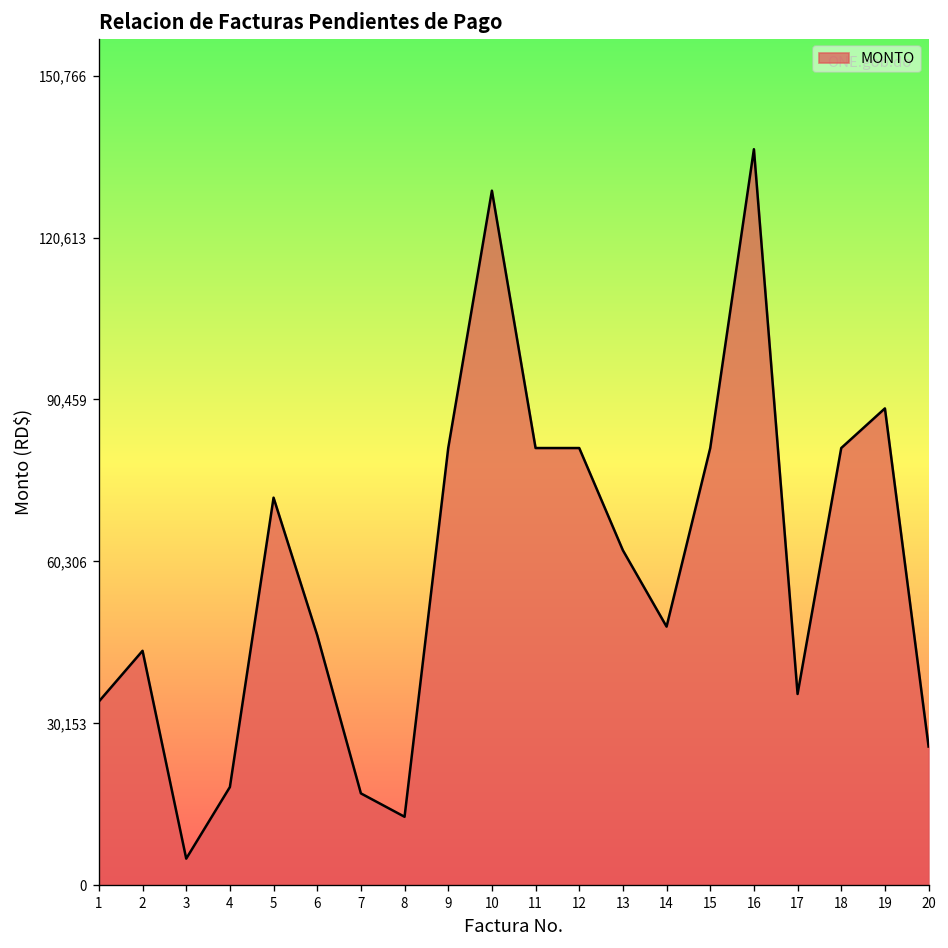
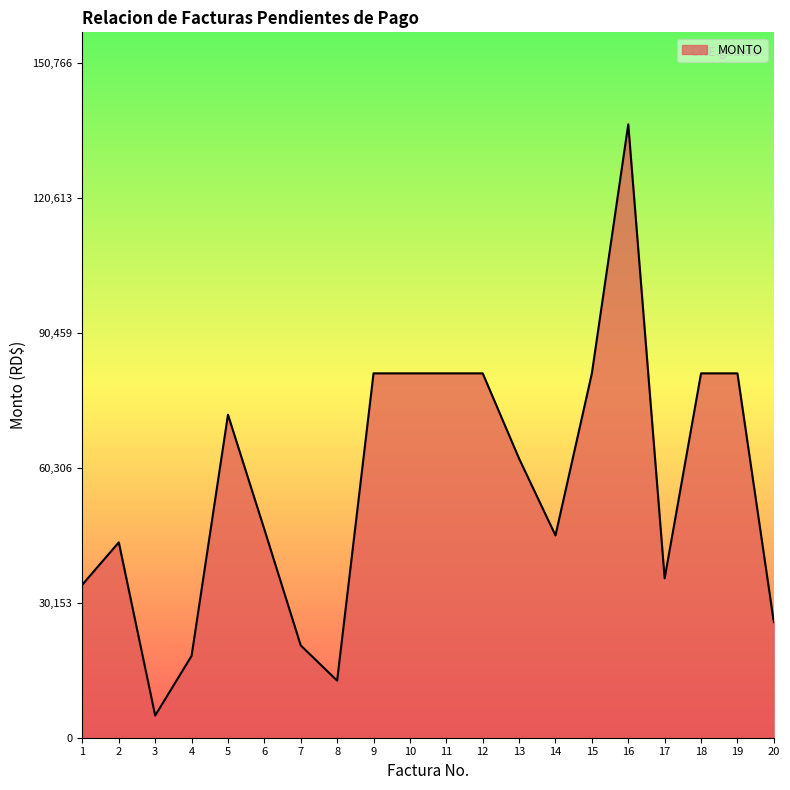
  {
    "1": "34,000",
    "2": "44,000",
    "3": "5,000",
    "4": "18,000",
    "5": "72,000",
    "6": "47,000",
-   "7": "17,000",
+   "7": "21,000",
    "8": "13,000",
    "9": "81,000",
-   "10": "129,000",
+   "10": "81,000",
    "11": "81,000",
    "12": "81,000",
    "13": "62,000",
-   "14": "48,000",
+   "14": "45,000",
    "15": "81,000",
    "16": "137,000",
    "17": "36,000",
    "18": "81,000",
-   "19": "89,000",
+   "19": "81,000",
    "20": "26,000"
  }
